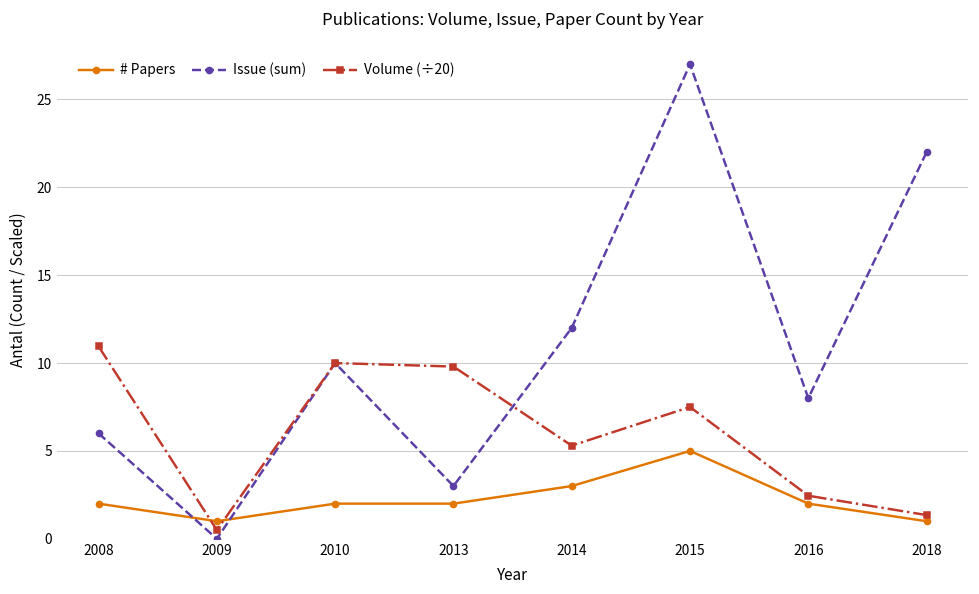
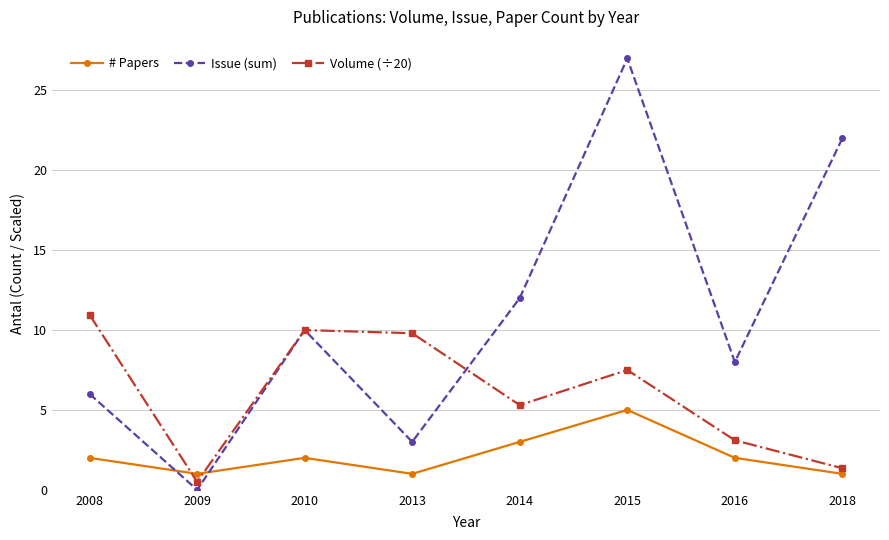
  {
    "# Papers": {
      "2008": 2,
      "2009": 1,
      "2010": 2,
-     "2013": 2,
+     "2013": 1,
      "2014": 3,
      "2015": 5,
      "2016": 2,
      "2018": 1
    },
    "Issue (sum)": {
      "2008": 6.0,
      "2009": 0.0,
      "2013": 3.0,
      "2014": 12.0,
      "2015": 27.0,
      "2016": 8.0,
      "2018": 22.0
    },
    "Volume (÷20)": {
      "2008": 11.0,
      "2009": 0.5,
      "2013": 9.8,
      "2014": 5.3,
      "2015": 7.5,
-     "2016": 2.5,
+     "2016": 3.1,
      "2018": 1.4
    }
  }
